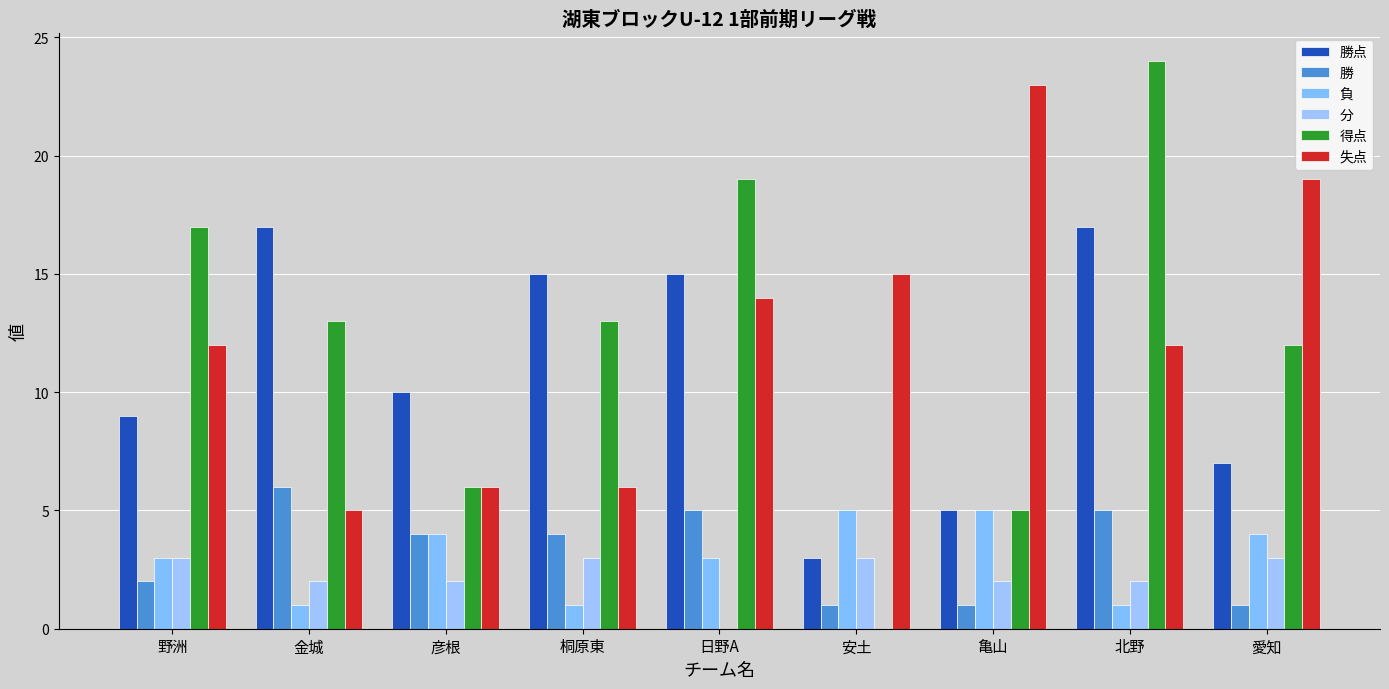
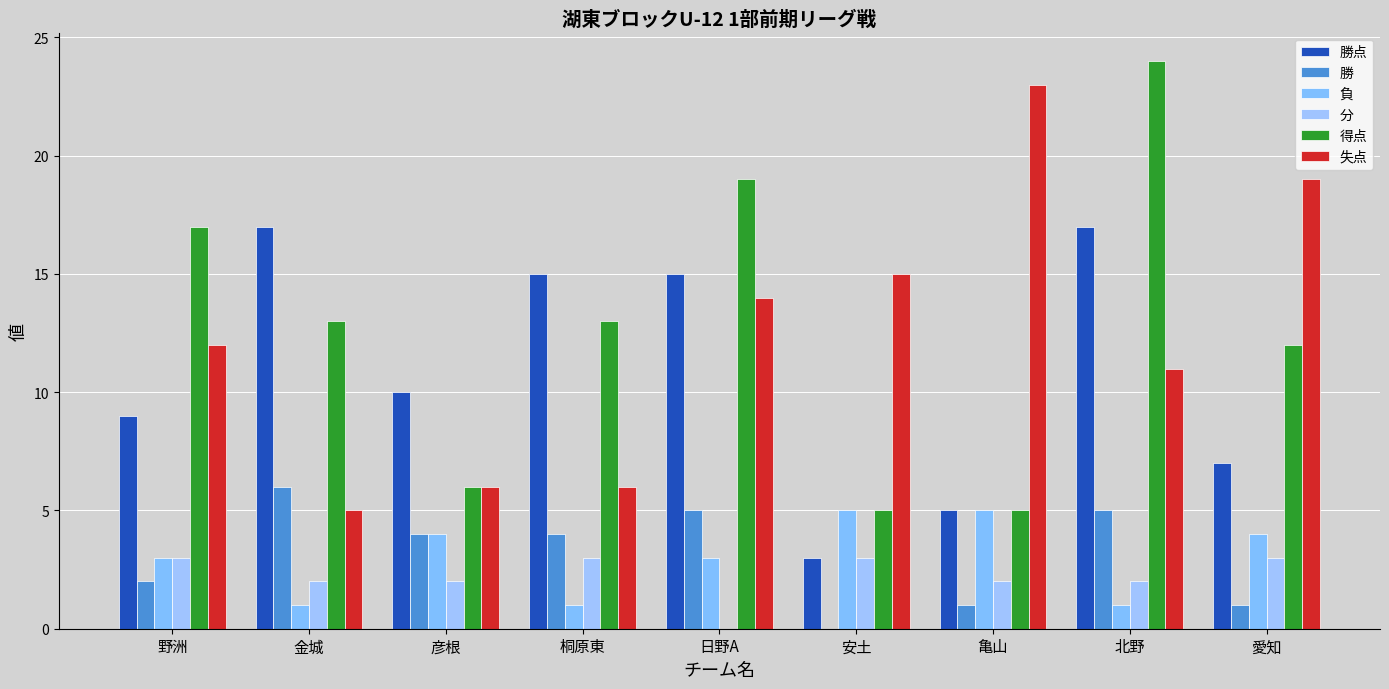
  {
    "勝点": {
      "野洲": 9,
      "金城": 17,
      "彦根": 10,
      "桐原東": 15,
      "日野A": 15,
      "安土": 3,
      "亀山": 5,
      "北野": 17,
      "愛知": 7
    },
    "勝": {
      "野洲": 2,
      "金城": 6,
      "彦根": 4,
      "桐原東": 4,
      "日野A": 5,
-     "安土": 1,
+     "安土": 0,
      "亀山": 1,
      "北野": 5,
      "愛知": 1
    },
    "得点": {
      "野洲": 17,
      "金城": 13,
      "彦根": 6,
      "桐原東": 13,
      "日野A": 19,
-     "安土": 0,
+     "安土": 5,
      "亀山": 5,
      "北野": 24,
      "愛知": 12
    },
    "失点": {
      "野洲": 12,
      "金城": 5,
      "彦根": 6,
      "桐原東": 6,
      "日野A": 14,
      "安土": 15,
      "亀山": 23,
-     "北野": 12,
+     "北野": 11,
      "愛知": 19
    }
  }
